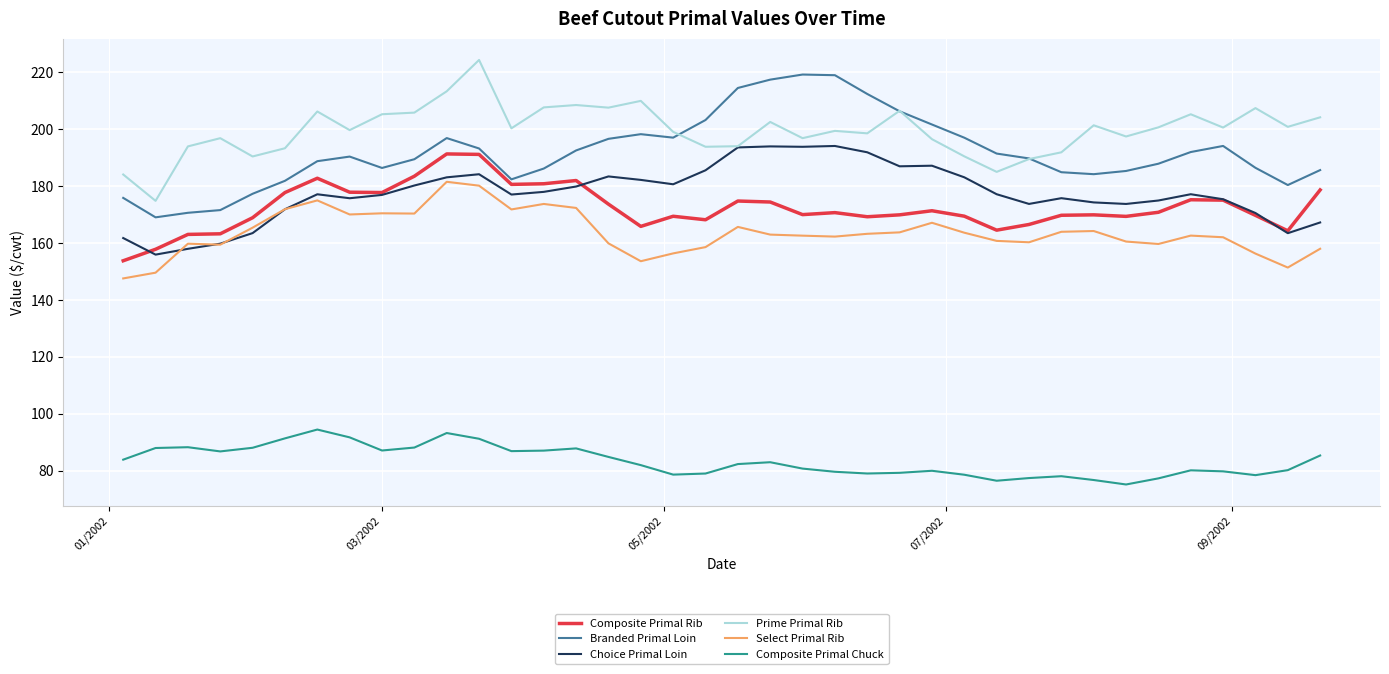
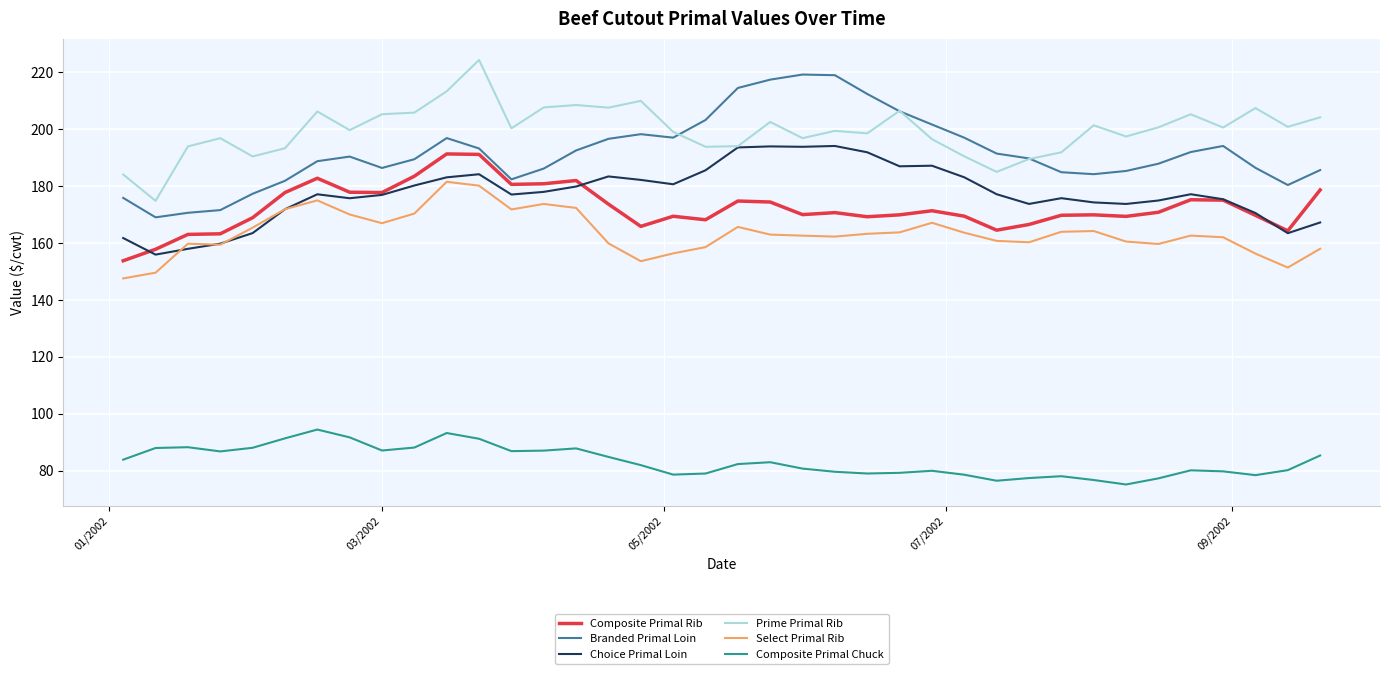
  {
    "Prime Primal Rib": {
      "03/2002": 205
    },
    "Select Primal Rib": {
-     "03/2002": 170
+     "03/2002": 167
    }
  }
